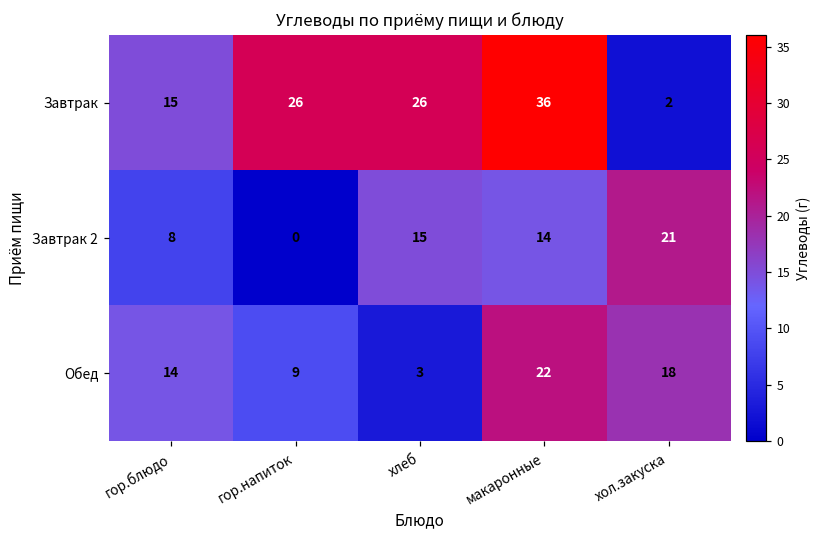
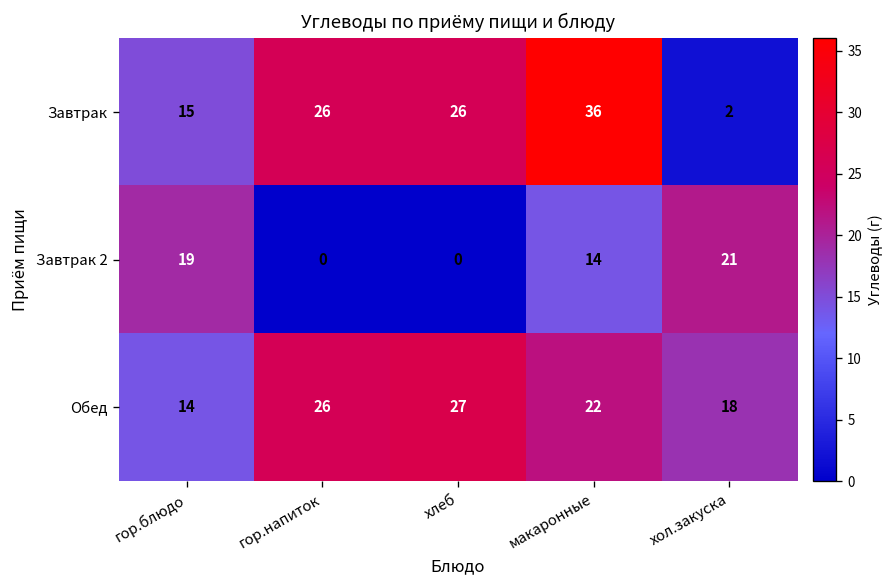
  {
    "Завтрак": {
      "гор.блюдо": 15,
      "гор.напиток": 26,
      "хлеб": 26,
      "макаронные": 36,
      "хол.закуска": 2
    },
    "Завтрак 2": {
-     "гор.блюдо": 8,
+     "гор.блюдо": 19,
      "гор.напиток": 0,
-     "хлеб": 15,
+     "хлеб": 0,
      "макаронные": 14,
      "хол.закуска": 21
    },
    "Обед": {
      "гор.блюдо": 14,
-     "гор.напиток": 9,
-     "хлеб": 3,
+     "гор.напиток": 26,
+     "хлеб": 27,
      "макаронные": 22,
      "хол.закуска": 18
    }
  }
